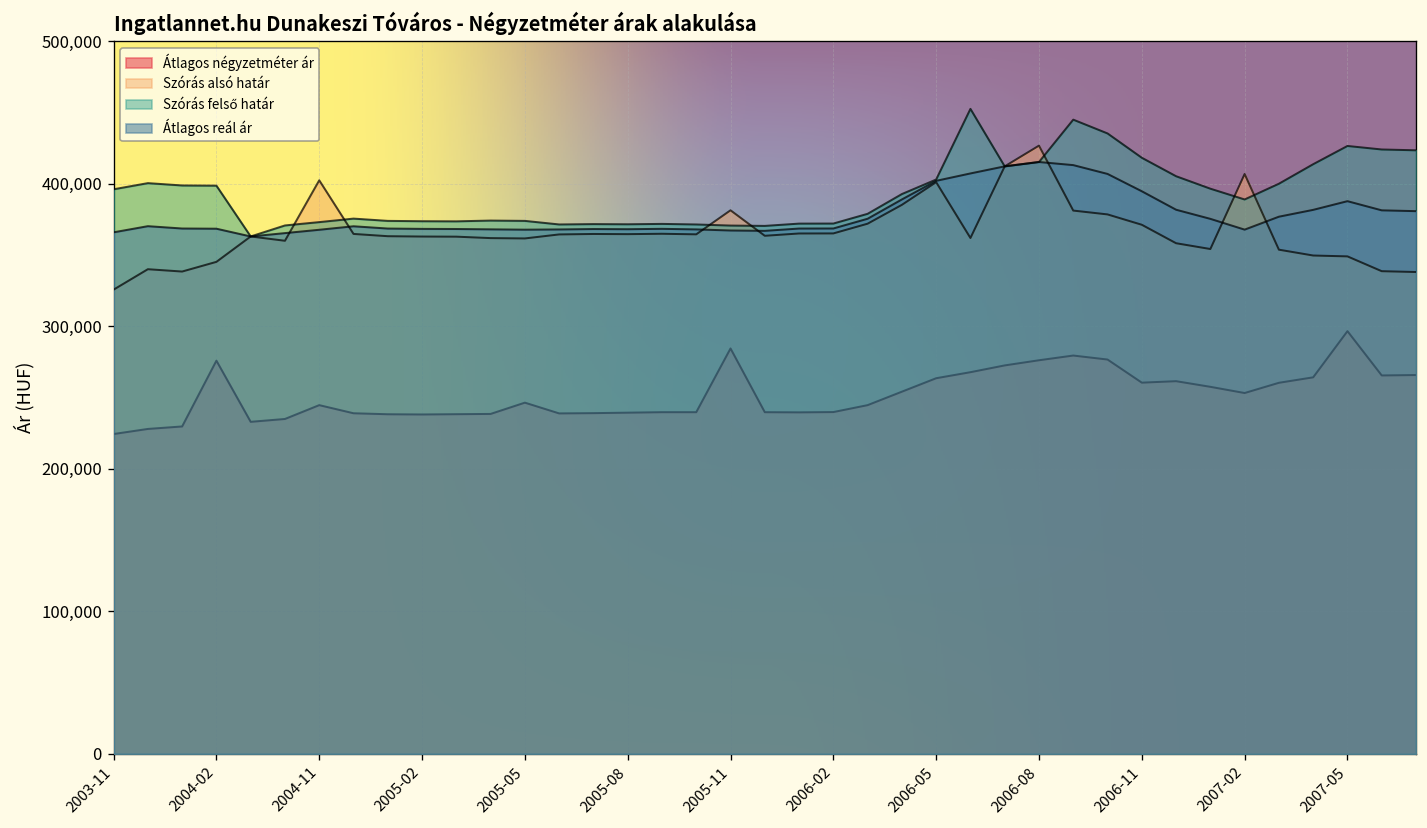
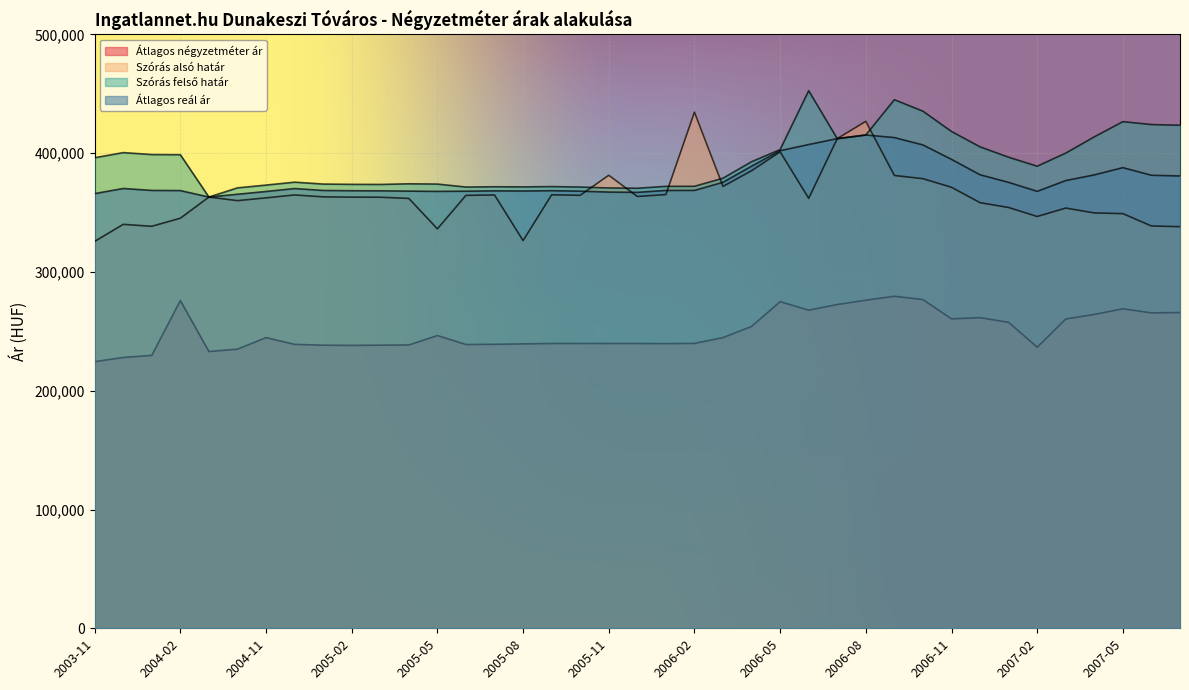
  {
    "Átlagos négyzetméter ár": {
      "2003-11": "224,000",
      "2004-02": "276,000",
      "2004-11": "245,000",
      "2005-02": "238,000",
      "2005-05": "246,000",
      "2005-08": "239,000",
-     "2005-11": "285,000",
+     "2005-11": "240,000",
      "2006-02": "240,000",
-     "2006-05": "264,000",
+     "2006-05": "275,000",
      "2006-08": "276,000",
      "2006-11": "261,000",
-     "2007-02": "253,000",
-     "2007-05": "297,000"
+     "2007-02": "237,000",
+     "2007-05": "269,000"
    },
    "Szórás alsó határ": {
      "2003-11": "326,000",
      "2004-02": "345,000",
-     "2004-11": "402,000",
+     "2004-11": "362,000",
      "2005-02": "363,000",
-     "2005-05": "362,000",
-     "2005-08": "365,000",
+     "2005-05": "336,000",
+     "2005-08": "326,000",
      "2005-11": "381,000",
-     "2006-02": "365,000",
+     "2006-02": "435,000",
      "2006-08": "427,000",
      "2006-11": "371,000",
-     "2007-02": "407,000",
+     "2007-02": "347,000",
      "2007-05": "349,000"
    }
  }
